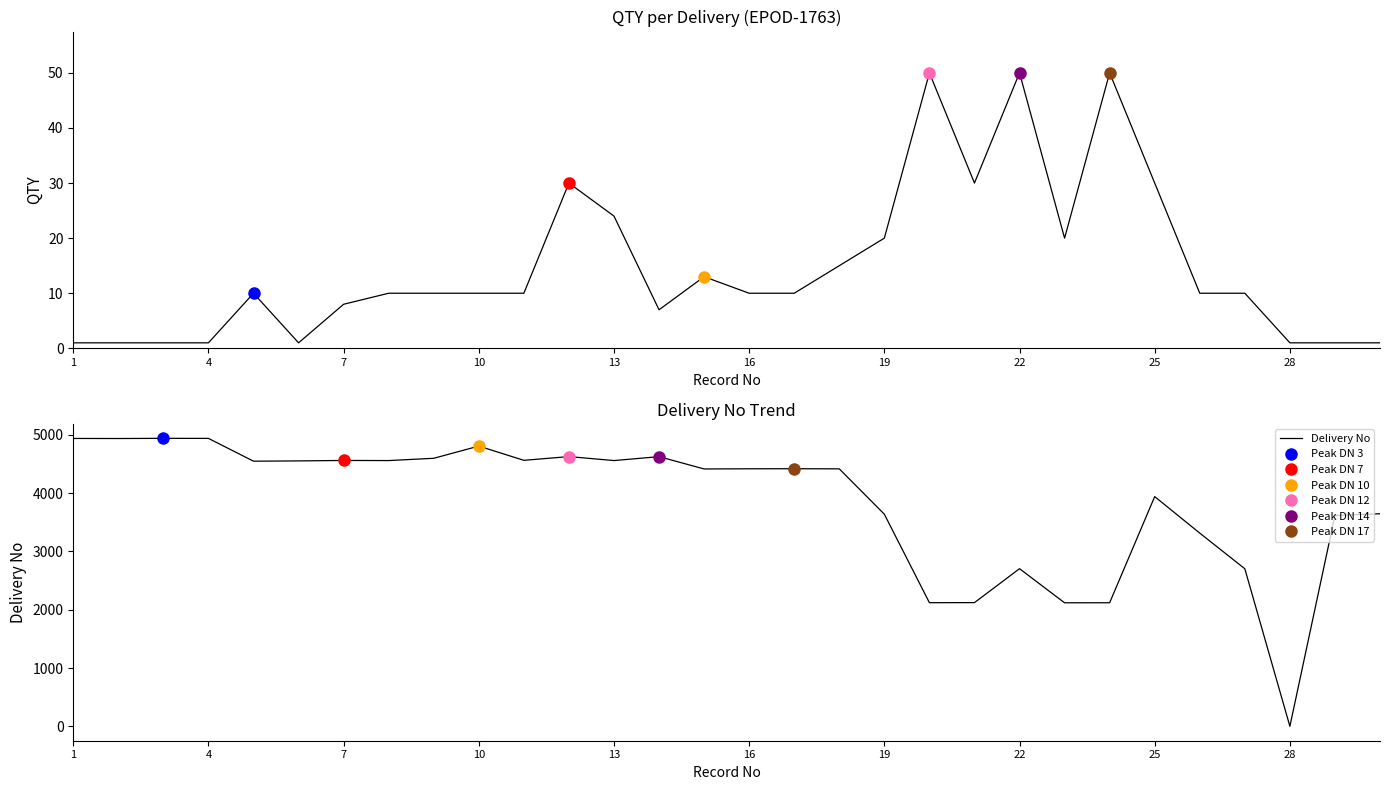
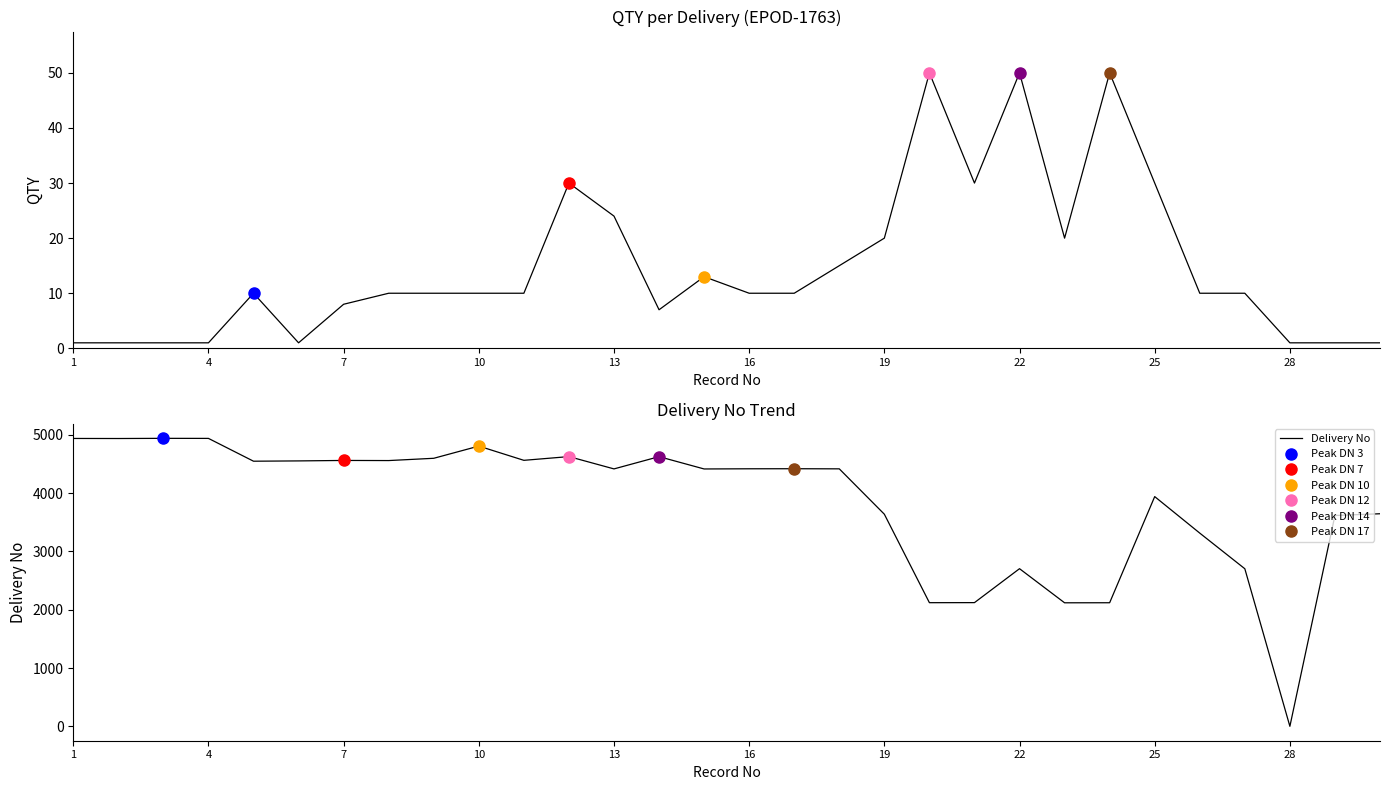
  {
    "Delivery No Trend": {
      "Delivery No": {
        "1": 4900,
        "4": 4900,
-       "13": 4600,
+       "13": 4400,
        "16": 4400,
        "19": 3600,
        "22": 2700,
        "25": 3900,
        "28": 0
      }
    }
  }
